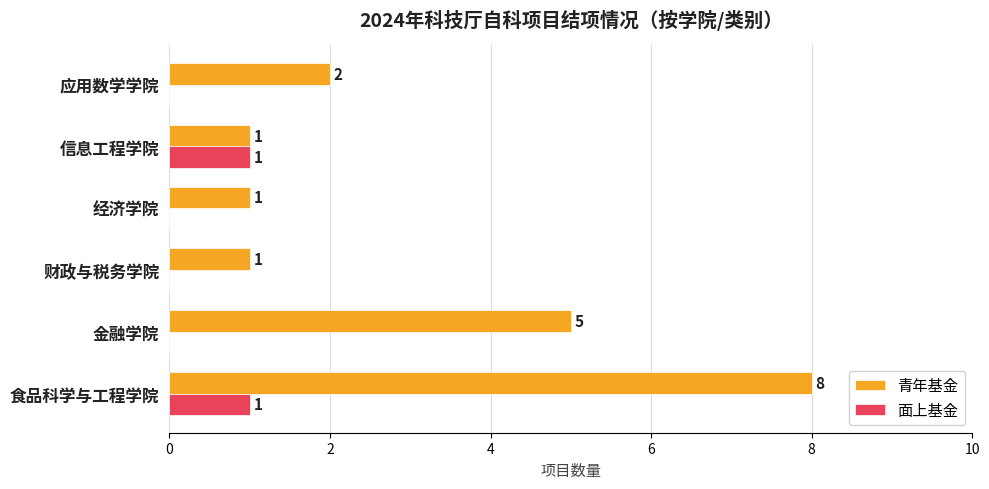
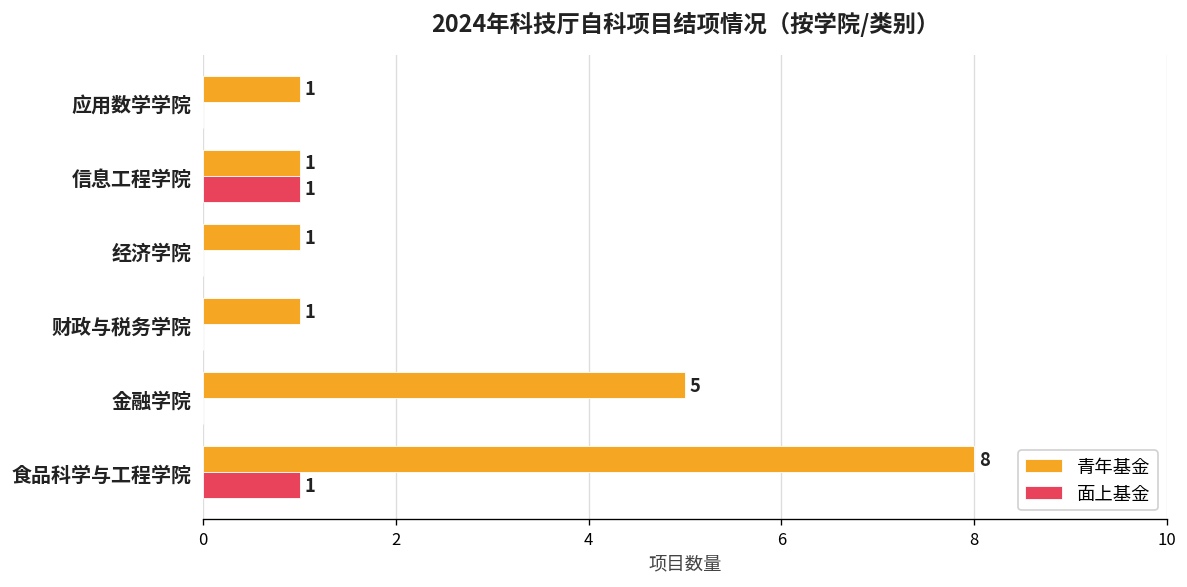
  {
    "青年基金": {
-     "应用数学学院": 2,
+     "应用数学学院": 1,
      "信息工程学院": 1,
      "经济学院": 1,
      "财政与税务学院": 1,
      "金融学院": 5,
      "食品科学与工程学院": 8
    },
    "面上基金": {
      "信息工程学院": 1,
      "食品科学与工程学院": 1
    }
  }
